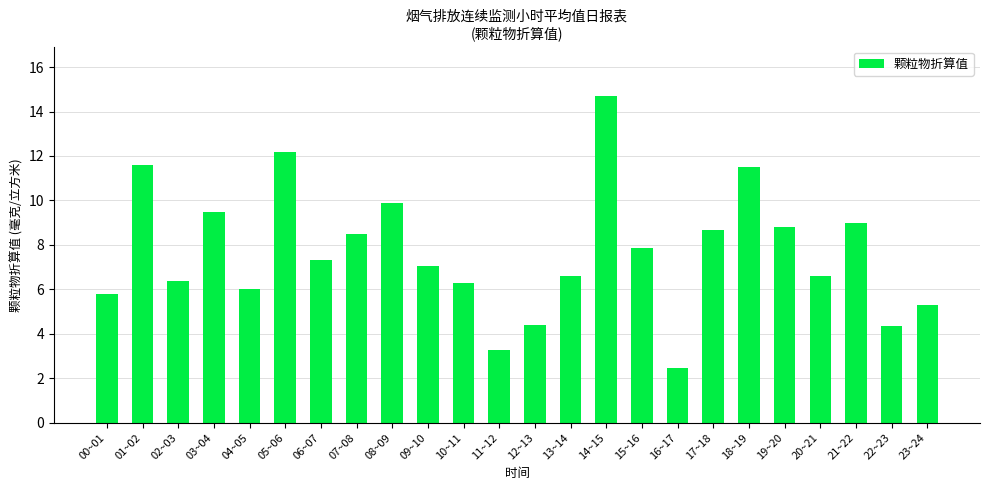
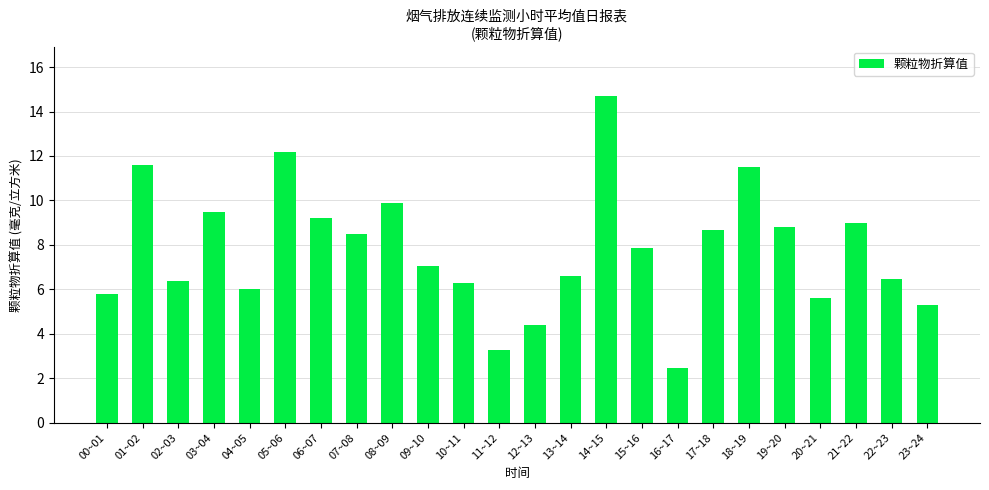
  {
    "00~01": 5.8,
    "01~02": 11.6,
    "02~03": 6.4,
    "03~04": 9.5,
    "04~05": 6.0,
    "05~06": 12.2,
-   "06~07": 7.3,
+   "06~07": 9.2,
    "07~08": 8.5,
    "08~09": 9.9,
    "09~10": 7.1,
    "10~11": 6.3,
    "11~12": 3.3,
    "12~13": 4.4,
    "13~14": 6.6,
    "14~15": 14.7,
    "15~16": 7.9,
    "16~17": 2.4,
    "17~18": 8.7,
    "18~19": 11.5,
    "19~20": 8.8,
-   "20~21": 6.6,
+   "20~21": 5.6,
    "21~22": 9.0,
-   "22~23": 4.3,
+   "22~23": 6.5,
    "23~24": 5.3
  }
